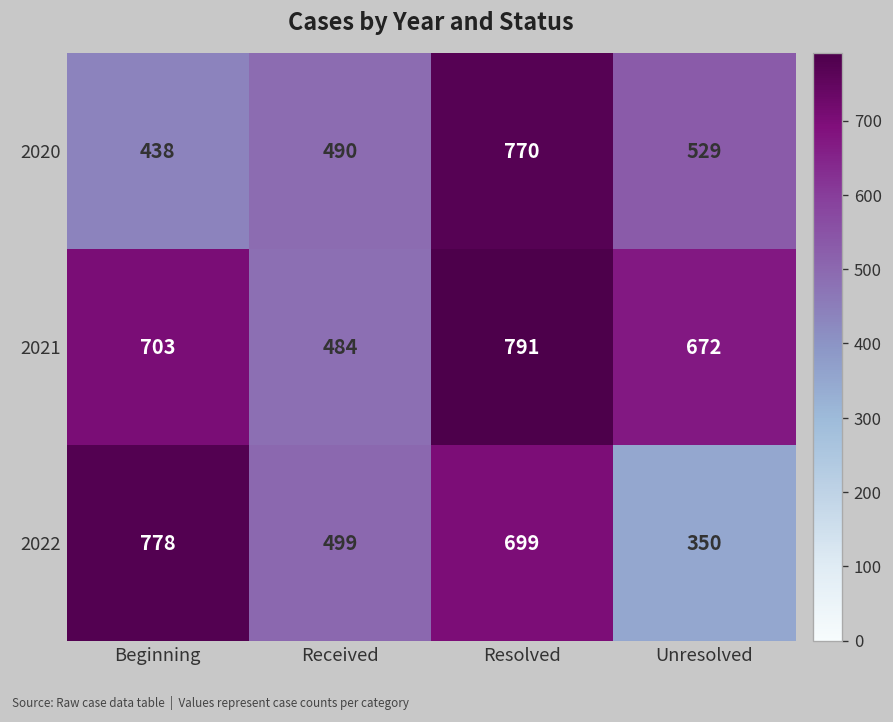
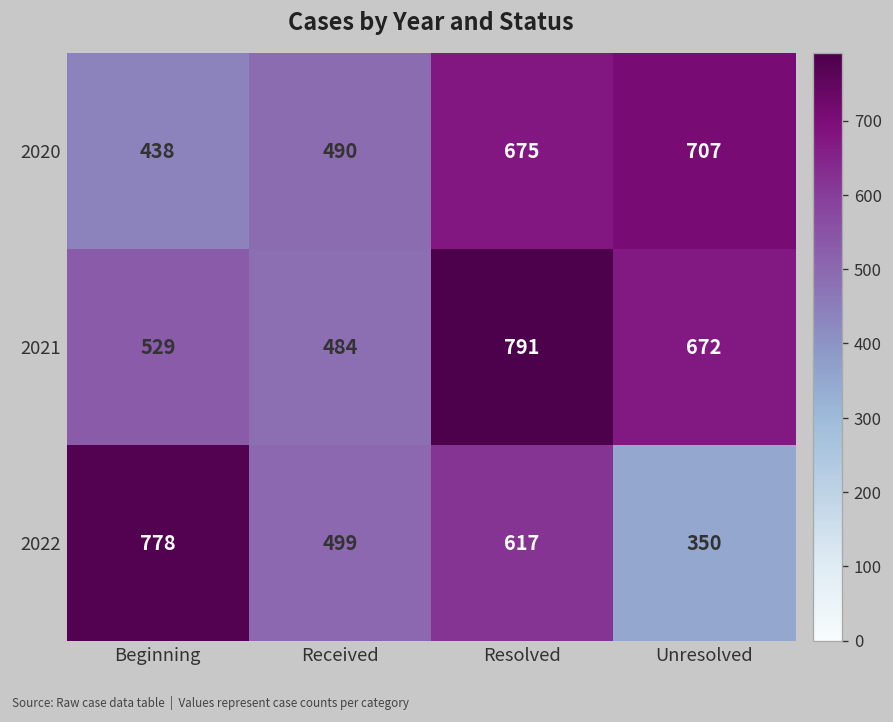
  {
    "2020": {
      "Beginning": 438,
      "Received": 490,
-     "Resolved": 770,
-     "Unresolved": 529
+     "Resolved": 675,
+     "Unresolved": 707
    },
    "2021": {
-     "Beginning": 703,
+     "Beginning": 529,
      "Received": 484,
      "Resolved": 791,
      "Unresolved": 672
    },
    "2022": {
      "Beginning": 778,
      "Received": 499,
-     "Resolved": 699,
+     "Resolved": 617,
      "Unresolved": 350
    }
  }
